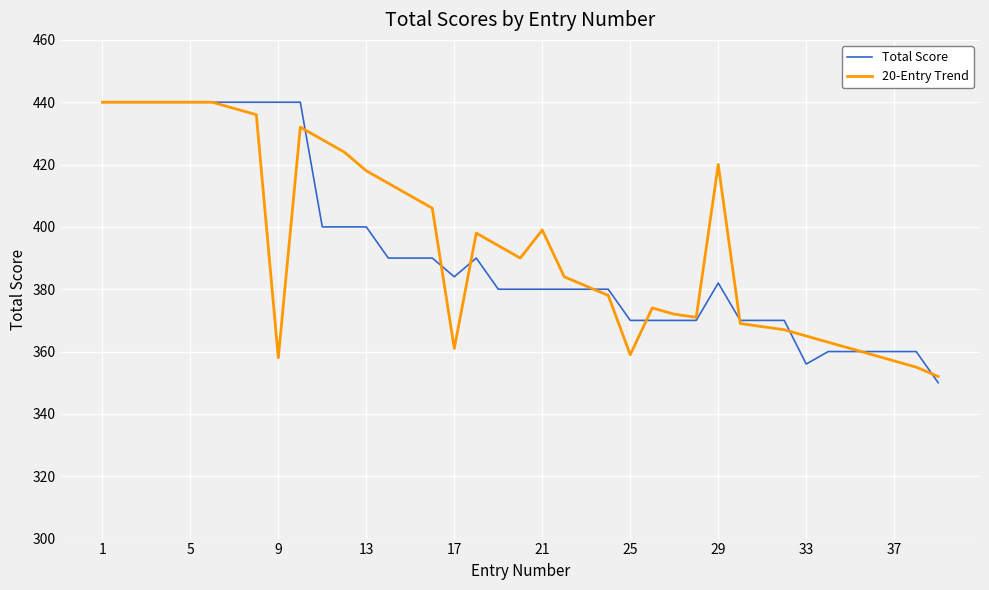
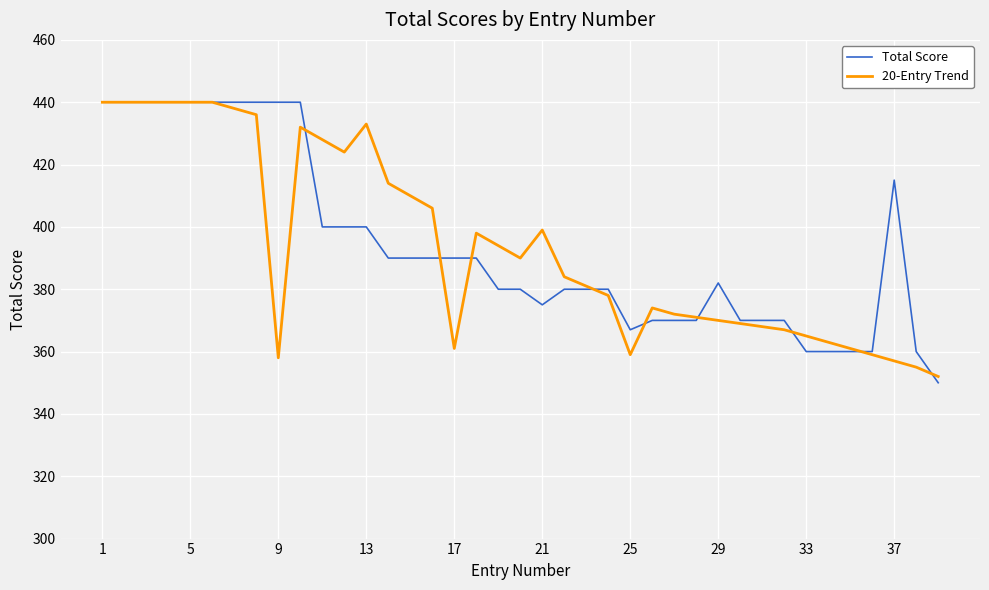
  {
    "Total Score": {
      "9": 440,
      "13": 400,
-     "17": 384,
-     "21": 380,
-     "25": 370,
+     "17": 390,
+     "21": 375,
+     "25": 367,
      "29": 382,
-     "33": 356,
-     "37": 360
+     "33": 360,
+     "37": 415
    },
    "20-Entry Trend": {
      "9": 358,
-     "13": 418,
+     "13": 433,
      "17": 361,
      "21": 399,
      "25": 359,
-     "29": 420,
+     "29": 370,
      "33": 365,
      "37": 357
    }
  }
